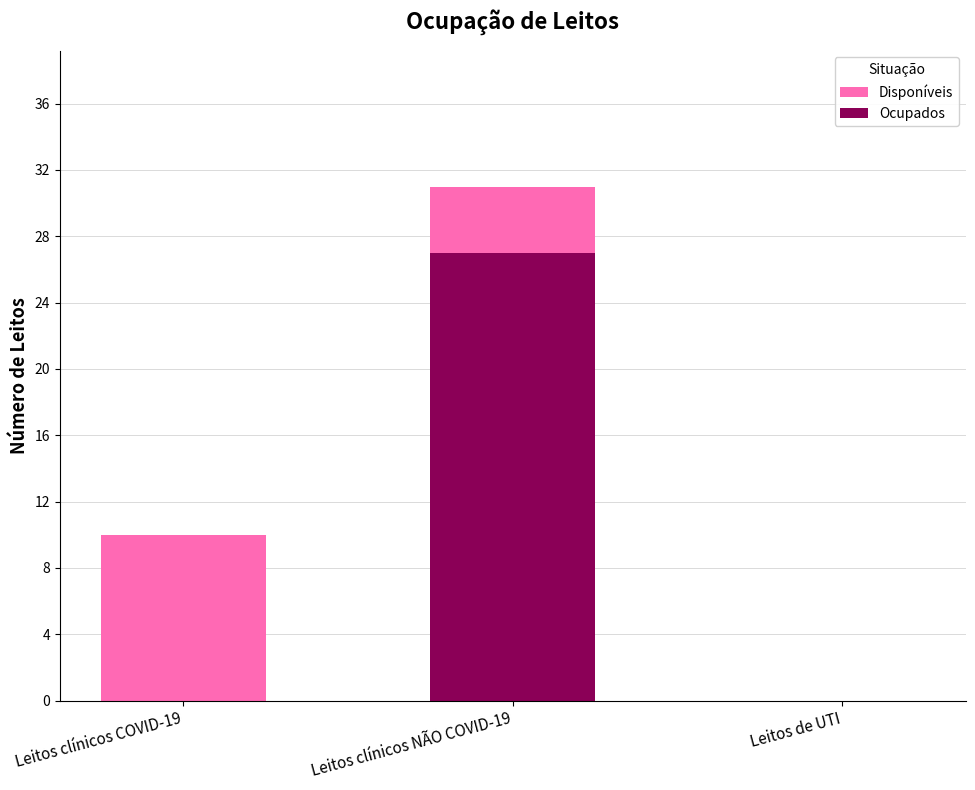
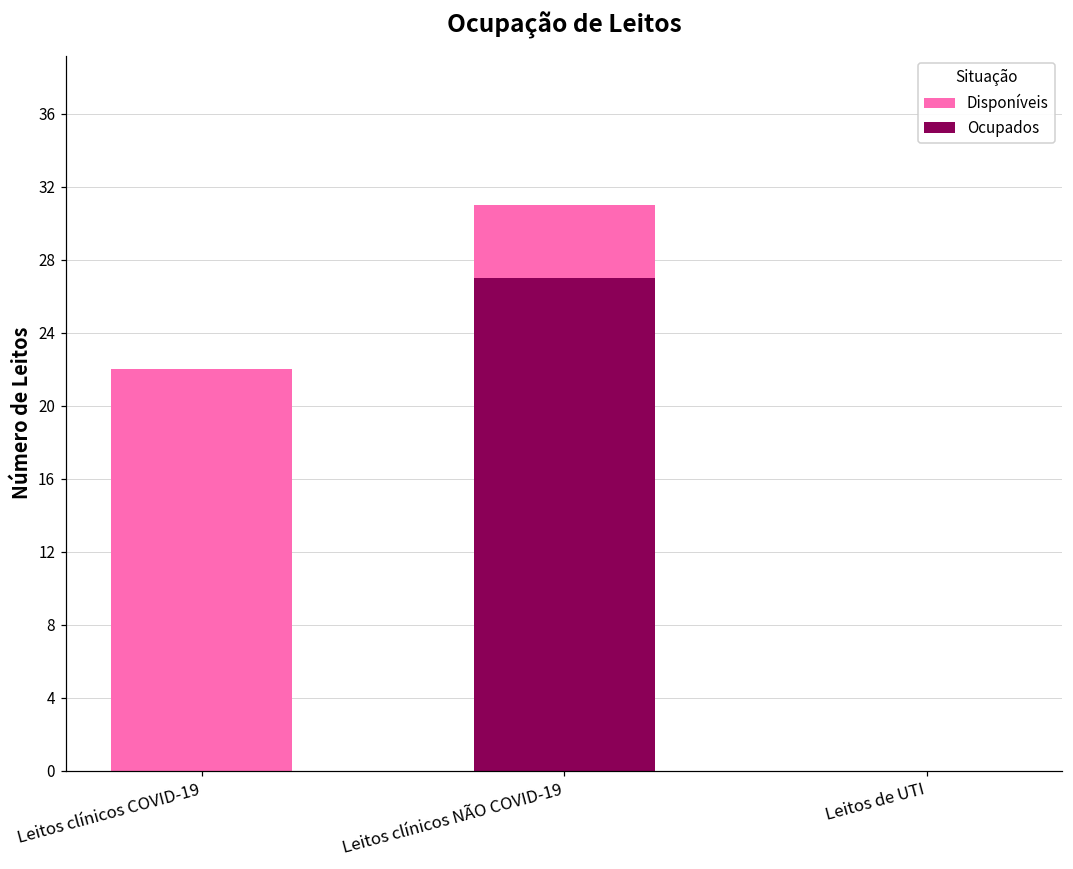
  {
    "Disponíveis": {
-     "Leitos clínicos COVID-19": 10,
+     "Leitos clínicos COVID-19": 22,
      "Leitos clínicos NÃO COVID-19": 4,
      "Leitos de UTI": 0
    },
    "Ocupados": {
      "Leitos clínicos COVID-19": 0,
      "Leitos clínicos NÃO COVID-19": 27,
      "Leitos de UTI": 0
    }
  }
